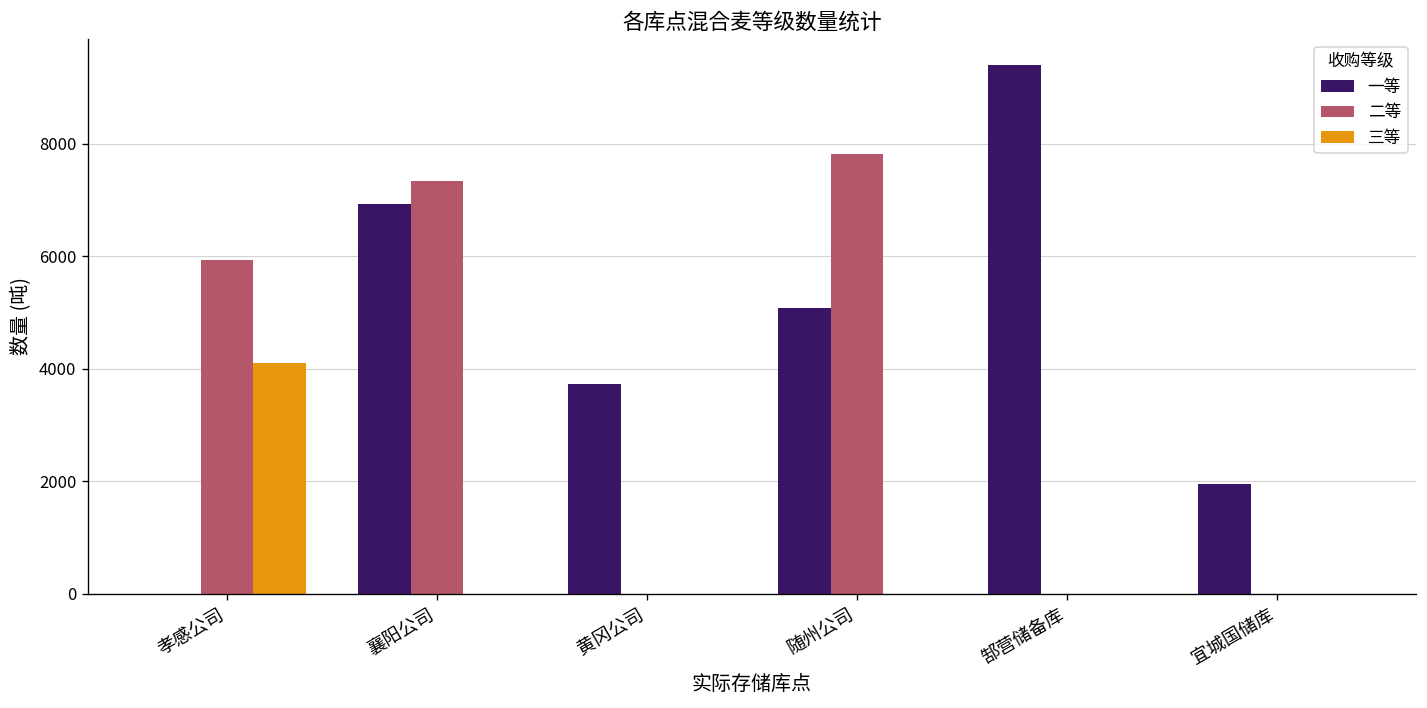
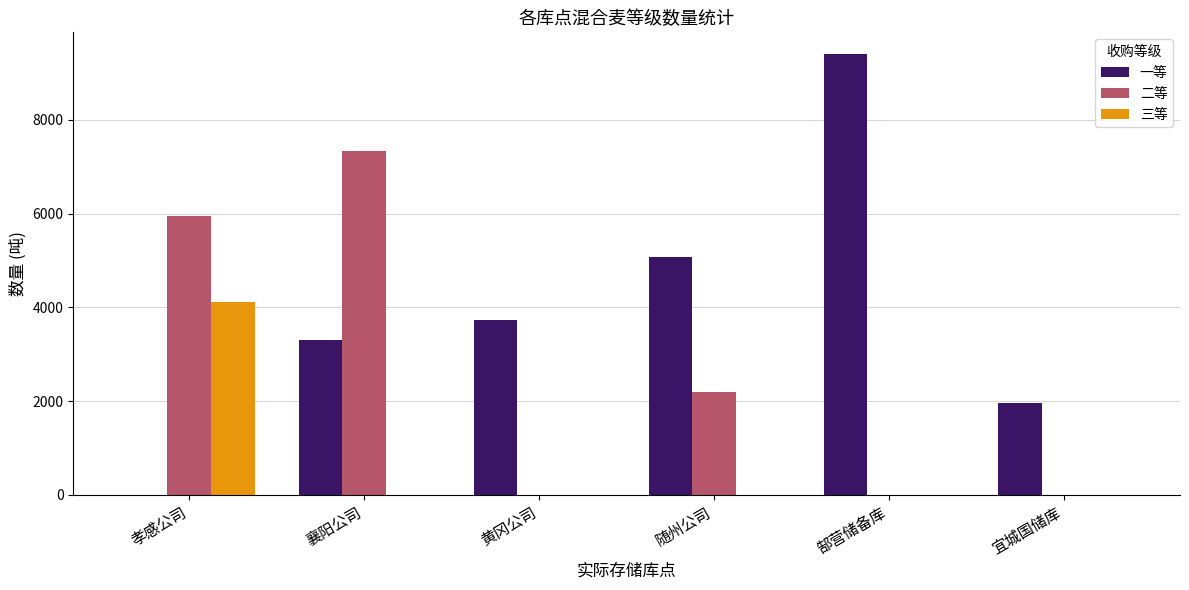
  {
    "一等": {
      "孝感公司": 0,
-     "襄阳公司": 6900,
+     "襄阳公司": 3300,
      "黄冈公司": 3700,
      "随州公司": 5100,
      "郜营储备库": 9400,
      "宜城国储库": 2000
    },
    "二等": {
      "孝感公司": 5900,
      "襄阳公司": 7300,
      "黄冈公司": 0,
-     "随州公司": 7800,
+     "随州公司": 2200,
      "郜营储备库": 0,
      "宜城国储库": 0
    },
    "三等": {
      "孝感公司": 4100,
      "襄阳公司": 0,
      "黄冈公司": 0,
      "随州公司": 0,
      "郜营储备库": 0,
      "宜城国储库": 0
    }
  }
